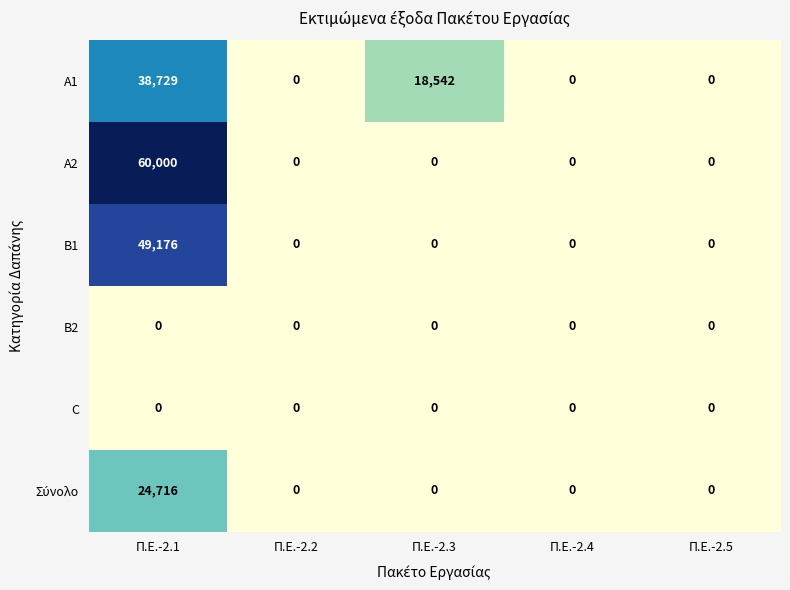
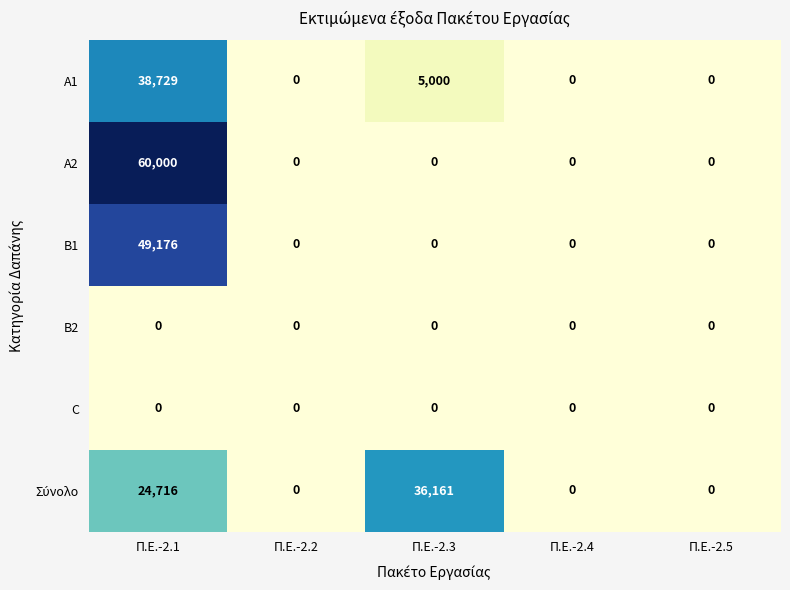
  {
    "A1": {
      "Π.Ε.-2.1": "38,729",
      "Π.Ε.-2.2": "0",
-     "Π.Ε.-2.3": "18,542",
+     "Π.Ε.-2.3": "5,000",
      "Π.Ε.-2.4": "0",
      "Π.Ε.-2.5": "0"
    },
    "A2": {
      "Π.Ε.-2.1": "60,000",
      "Π.Ε.-2.2": "0",
      "Π.Ε.-2.3": "0",
      "Π.Ε.-2.4": "0",
      "Π.Ε.-2.5": "0"
    },
    "B1": {
      "Π.Ε.-2.1": "49,176",
      "Π.Ε.-2.2": "0",
      "Π.Ε.-2.3": "0",
      "Π.Ε.-2.4": "0",
      "Π.Ε.-2.5": "0"
    },
    "B2": {
      "Π.Ε.-2.1": "0",
      "Π.Ε.-2.2": "0",
      "Π.Ε.-2.3": "0",
      "Π.Ε.-2.4": "0",
      "Π.Ε.-2.5": "0"
    },
    "C": {
      "Π.Ε.-2.1": "0",
      "Π.Ε.-2.2": "0",
      "Π.Ε.-2.3": "0",
      "Π.Ε.-2.4": "0",
      "Π.Ε.-2.5": "0"
    },
    "Σύνολο": {
      "Π.Ε.-2.1": "24,716",
      "Π.Ε.-2.2": "0",
-     "Π.Ε.-2.3": "0",
+     "Π.Ε.-2.3": "36,161",
      "Π.Ε.-2.4": "0",
      "Π.Ε.-2.5": "0"
    }
  }
